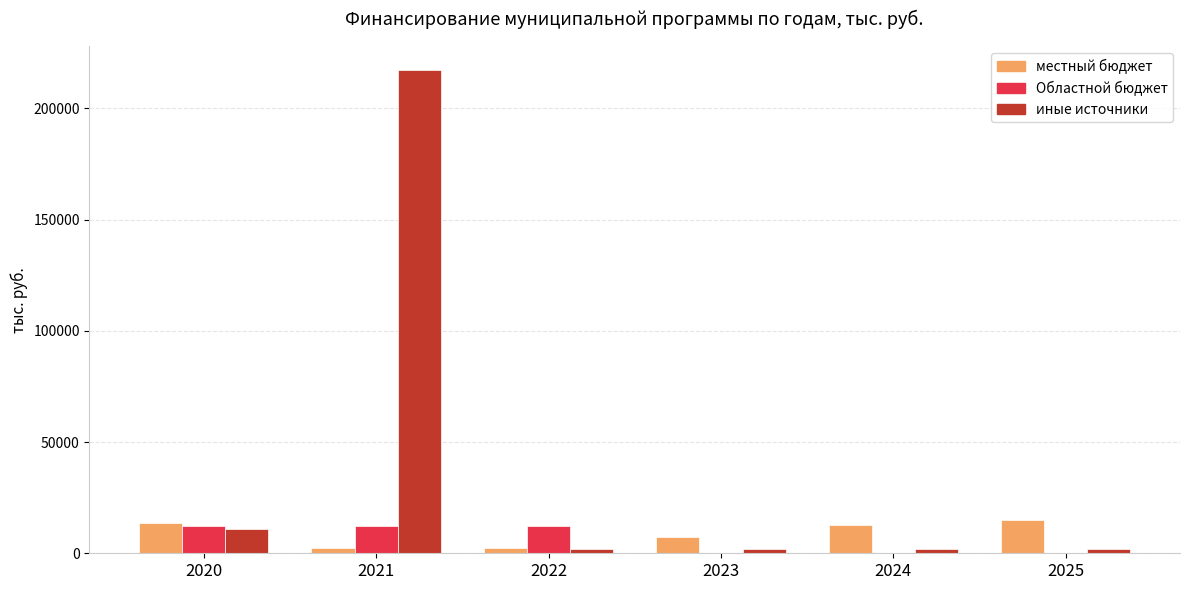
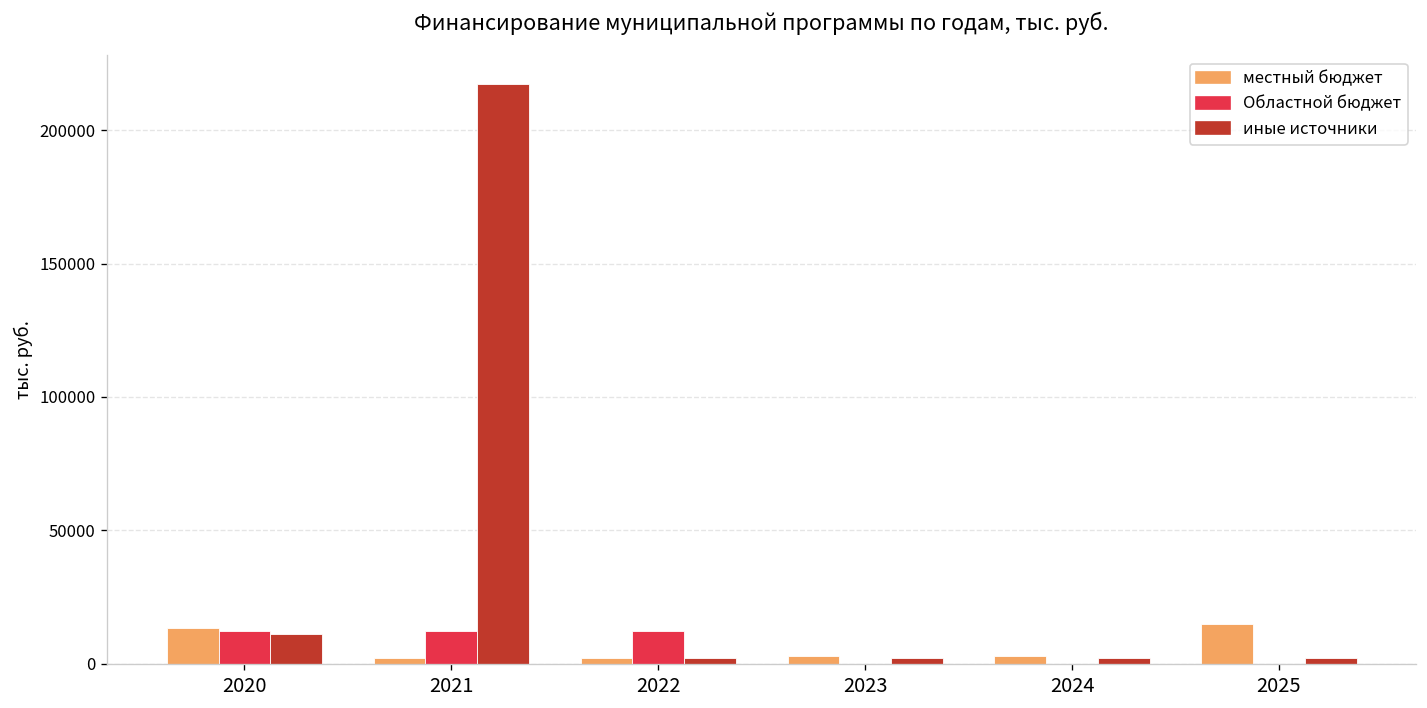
  {
    "местный бюджет": {
      "2020": 14000,
      "2021": 2000,
      "2022": 2000,
-     "2023": 7000,
-     "2024": 13000,
+     "2023": 3000,
+     "2024": 3000,
      "2025": 15000
    }
  }
